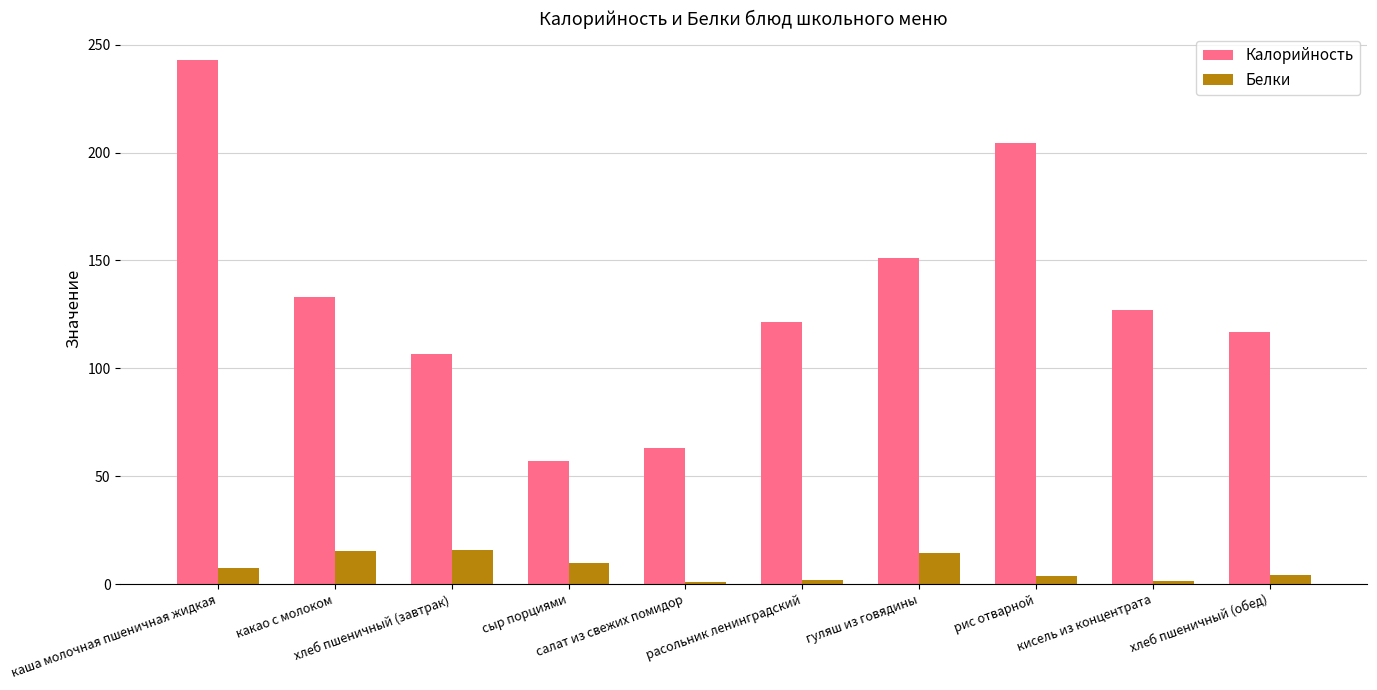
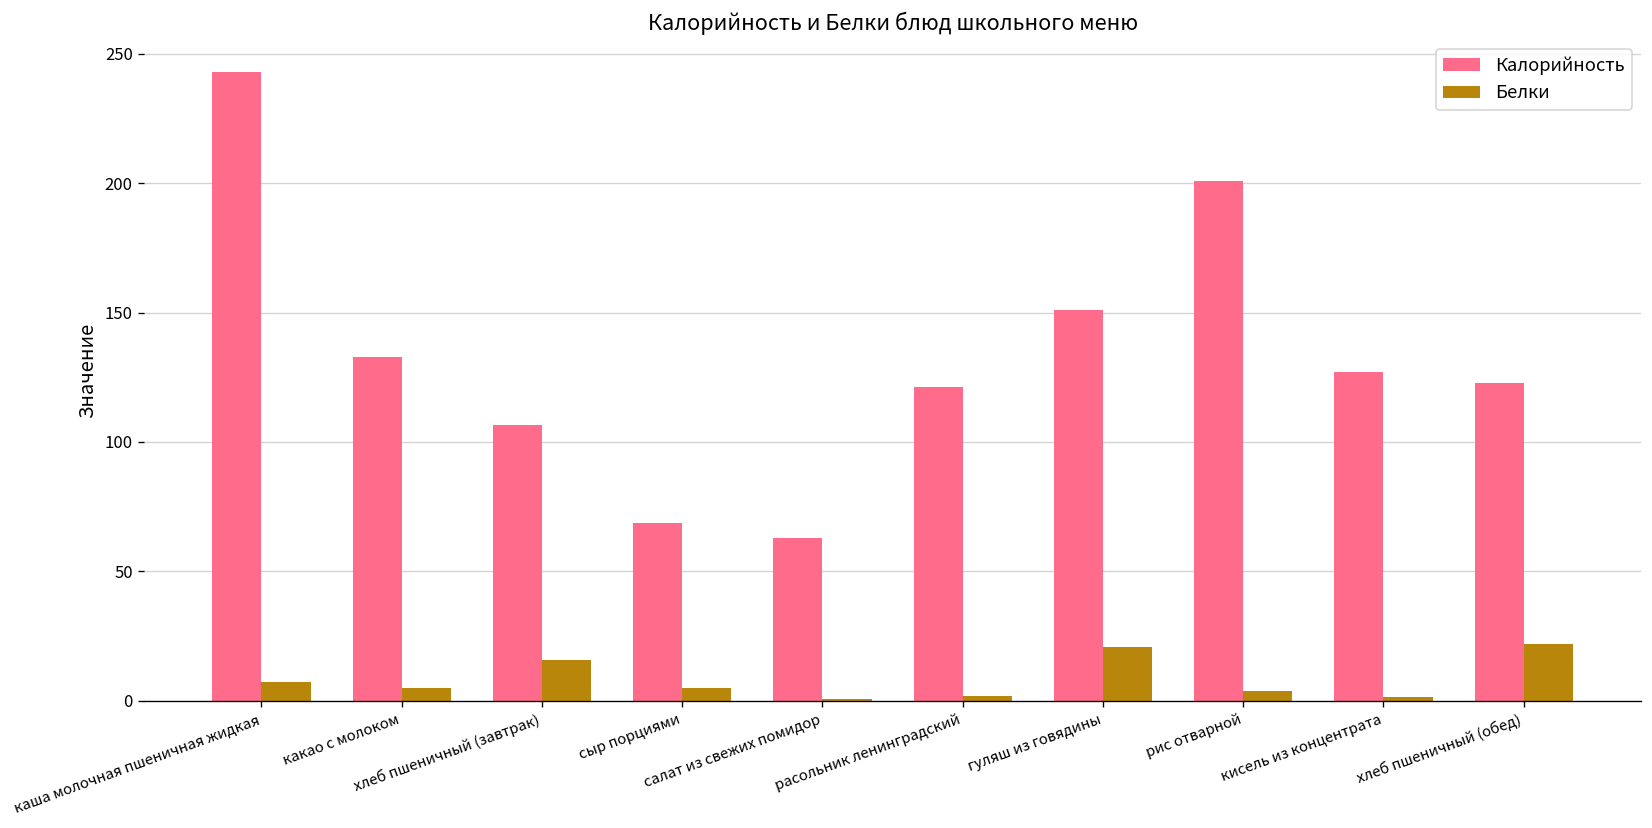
  {
    "Калорийность": {
      "каша молочная пшеничная жидкая": 243,
      "какао с молоком": 133,
      "хлеб пшеничный (завтрак)": 107,
-     "сыр порциями": 57,
+     "сыр порциями": 69,
      "салат из свежих помидор": 63,
      "расольник ленинградский": 121,
      "гуляш из говядины": 151,
-     "рис отварной": 205,
+     "рис отварной": 201,
      "кисель из концентрата": 127,
-     "хлеб пшеничный (обед)": 117
+     "хлеб пшеничный (обед)": 123
    },
    "Белки": {
      "каша молочная пшеничная жидкая": 7,
-     "какао с молоком": 15,
+     "какао с молоком": 5,
      "хлеб пшеничный (завтрак)": 16,
-     "сыр порциями": 10,
+     "сыр порциями": 5,
      "расольник ленинградский": 2,
-     "гуляш из говядины": 15,
+     "гуляш из говядины": 21,
      "рис отварной": 4,
      "кисель из концентрата": 1,
-     "хлеб пшеничный (обед)": 4
+     "хлеб пшеничный (обед)": 22
    }
  }
